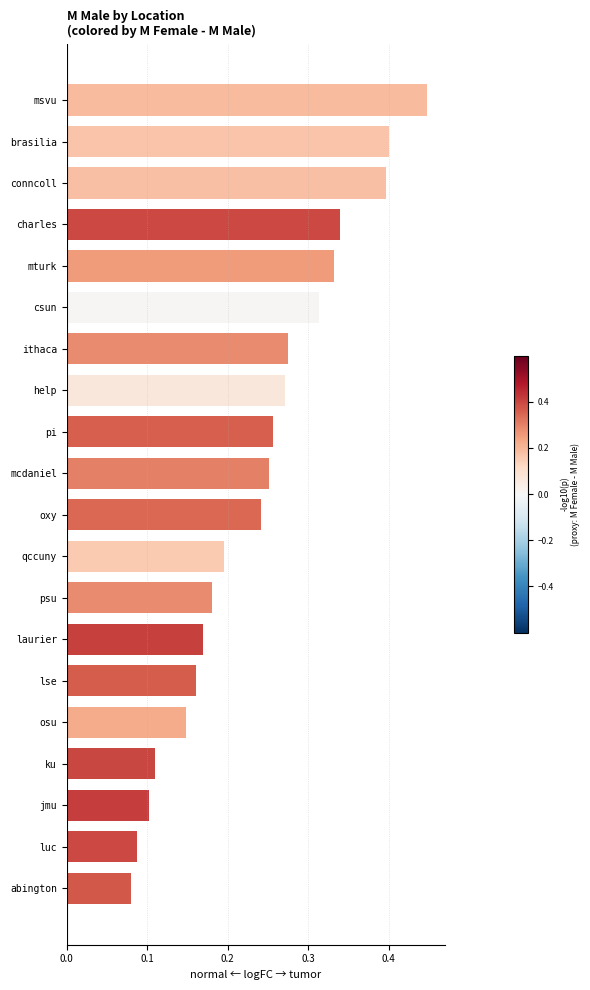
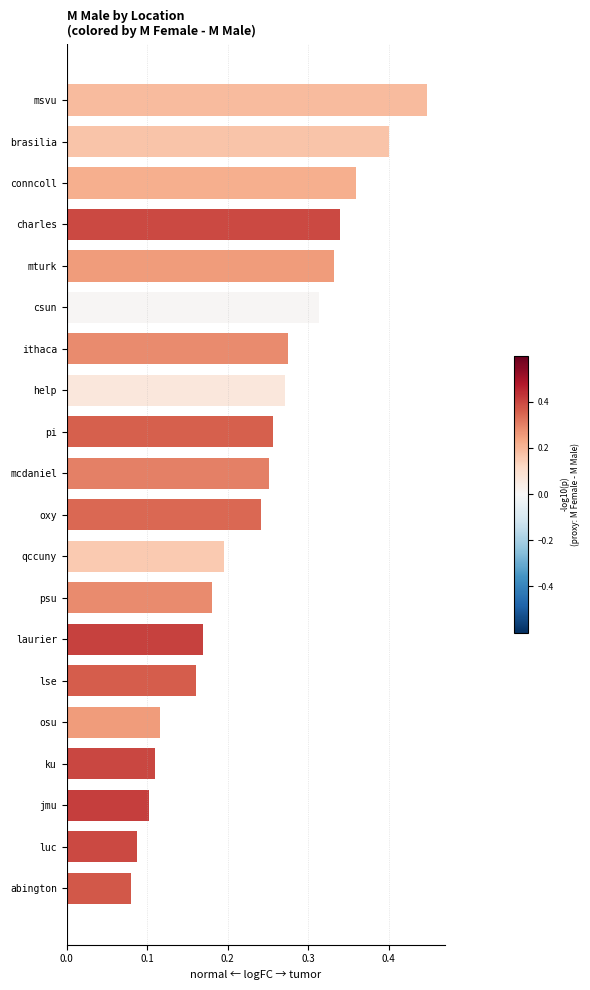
  {
    "msvu": 0.45,
    "brasilia": 0.40,
-   "conncoll": 0.40,
+   "conncoll": 0.36,
    "charles": 0.34,
    "mturk": 0.33,
    "csun": 0.31,
    "ithaca": 0.28,
    "help": 0.27,
    "pi": 0.26,
    "mcdaniel": 0.25,
    "oxy": 0.24,
    "qccuny": 0.20,
    "psu": 0.18,
    "laurier": 0.17,
    "lse": 0.16,
-   "osu": 0.15,
+   "osu": 0.12,
    "ku": 0.11,
    "jmu": 0.10,
    "luc": 0.09,
    "abington": 0.08
  }
